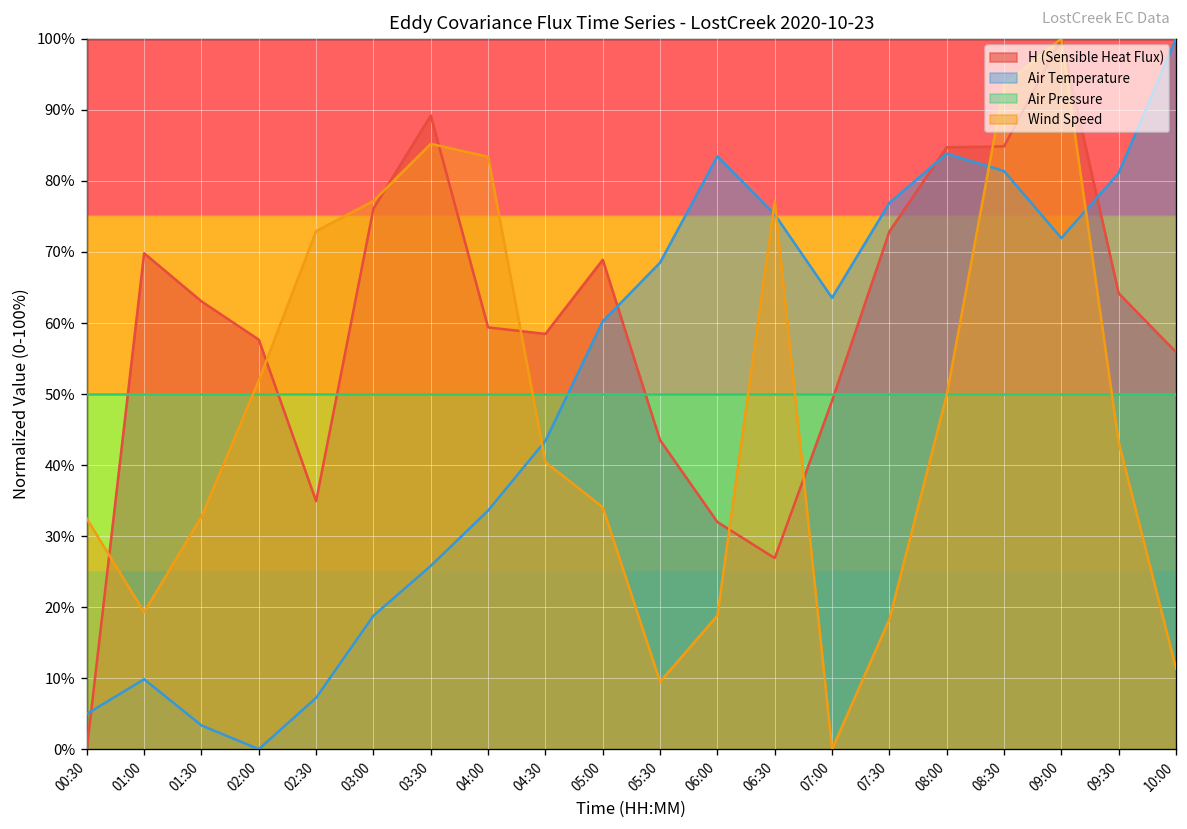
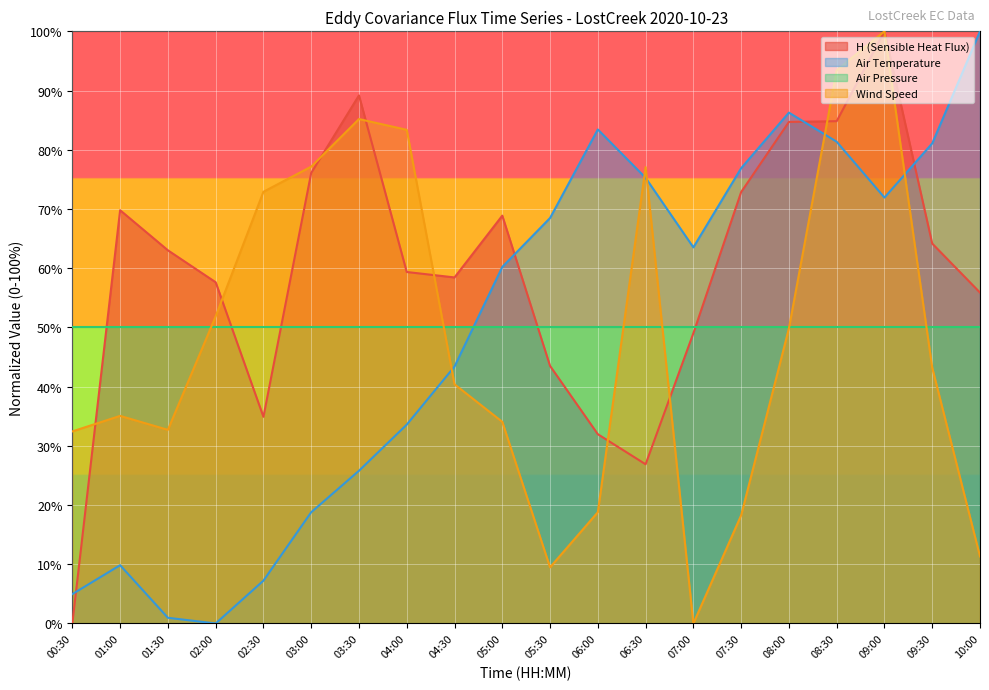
  {
    "H (Sensible Heat Flux)": {
      "00:30": "0%",
      "01:00": "70%",
      "01:30": "63%",
      "02:00": "58%",
      "02:30": "35%",
      "03:00": "76%",
      "03:30": "89%",
      "04:00": "59%",
      "04:30": "58%",
      "05:00": "69%",
      "05:30": "43%",
      "06:00": "32%",
      "06:30": "27%",
      "07:00": "49%",
      "07:30": "73%",
      "08:00": "85%",
      "08:30": "85%",
      "09:30": "64%",
      "10:00": "56%"
    },
    "Air Temperature": {
      "00:30": "5%",
      "01:00": "10%",
-     "01:30": "3%",
+     "01:30": "1%",
      "02:00": "0%",
      "02:30": "7%",
      "03:00": "19%",
      "03:30": "26%",
      "04:00": "34%",
      "04:30": "43%",
      "05:00": "60%",
      "05:30": "68%",
      "06:00": "83%",
      "06:30": "75%",
      "07:00": "64%",
      "07:30": "77%",
-     "08:00": "84%",
+     "08:00": "86%",
      "08:30": "81%",
      "09:00": "72%",
      "09:30": "81%",
      "10:00": "100%"
    },
    "Air Pressure": {
      "00:30": "50%",
      "01:00": "50%",
      "01:30": "50%",
      "02:00": "50%",
      "02:30": "50%",
      "03:00": "50%",
      "03:30": "50%",
      "04:00": "50%",
      "04:30": "50%",
      "05:00": "50%",
      "05:30": "50%",
      "06:00": "50%",
      "06:30": "50%",
      "07:00": "50%",
      "07:30": "50%",
      "08:30": "50%",
      "09:00": "50%",
      "09:30": "50%",
      "10:00": "50%"
    },
    "Wind Speed": {
      "00:30": "32%",
-     "01:00": "19%",
+     "01:00": "35%",
      "01:30": "33%",
      "02:00": "52%",
      "02:30": "73%",
      "03:00": "77%",
      "03:30": "85%",
      "04:00": "83%",
      "04:30": "40%",
      "05:00": "34%",
      "05:30": "9%",
      "06:00": "19%",
      "06:30": "77%",
      "07:00": "0%",
      "07:30": "18%",
      "09:30": "43%",
      "10:00": "11%"
    }
  }
